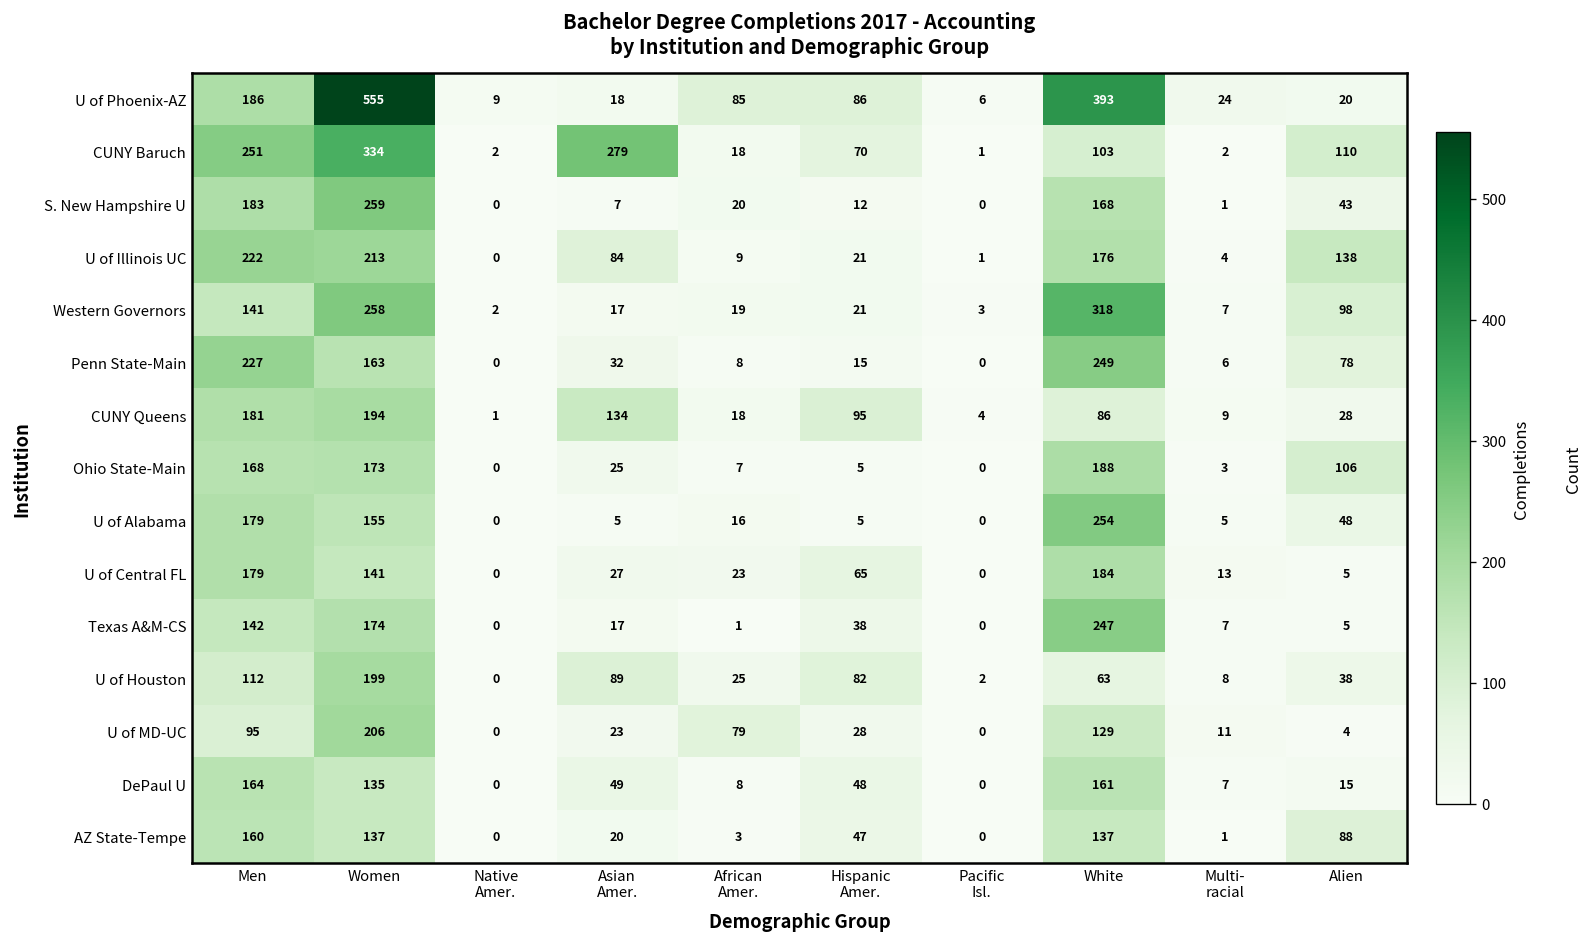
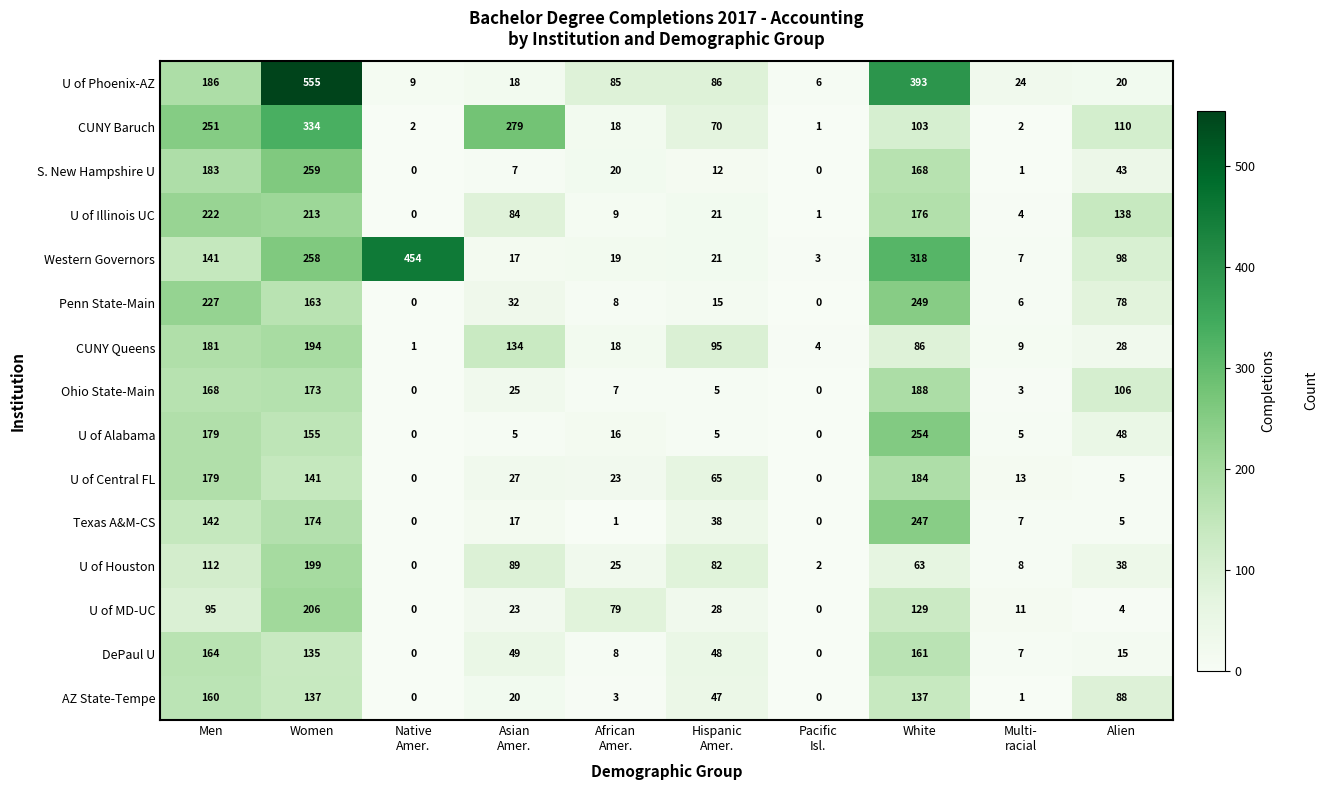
  {
    "U of Phoenix-AZ": {
      "Men": 186,
      "Women": 555,
      "Native Amer.": 9,
      "Asian Amer.": 18,
      "African Amer.": 85,
      "Hispanic Amer.": 86,
      "Pacific Isl.": 6,
      "White": 393,
      "Multi- racial": 24,
      "Alien": 20
    },
    "CUNY Baruch": {
      "Men": 251,
      "Women": 334,
      "Native Amer.": 2,
      "Asian Amer.": 279,
      "African Amer.": 18,
      "Hispanic Amer.": 70,
      "Pacific Isl.": 1,
      "White": 103,
      "Multi- racial": 2,
      "Alien": 110
    },
    "S. New Hampshire U": {
      "Men": 183,
      "Women": 259,
      "Native Amer.": 0,
      "Asian Amer.": 7,
      "African Amer.": 20,
      "Hispanic Amer.": 12,
      "Pacific Isl.": 0,
      "White": 168,
      "Multi- racial": 1,
      "Alien": 43
    },
    "U of Illinois UC": {
      "Men": 222,
      "Women": 213,
      "Native Amer.": 0,
      "Asian Amer.": 84,
      "African Amer.": 9,
      "Hispanic Amer.": 21,
      "Pacific Isl.": 1,
      "White": 176,
      "Multi- racial": 4,
      "Alien": 138
    },
    "Western Governors": {
      "Men": 141,
      "Women": 258,
-     "Native Amer.": 2,
+     "Native Amer.": 454,
      "Asian Amer.": 17,
      "African Amer.": 19,
      "Hispanic Amer.": 21,
      "Pacific Isl.": 3,
      "White": 318,
      "Multi- racial": 7,
      "Alien": 98
    },
    "Penn State-Main": {
      "Men": 227,
      "Women": 163,
      "Native Amer.": 0,
      "Asian Amer.": 32,
      "African Amer.": 8,
      "Hispanic Amer.": 15,
      "Pacific Isl.": 0,
      "White": 249,
      "Multi- racial": 6,
      "Alien": 78
    },
    "CUNY Queens": {
      "Men": 181,
      "Women": 194,
      "Native Amer.": 1,
      "Asian Amer.": 134,
      "African Amer.": 18,
      "Hispanic Amer.": 95,
      "Pacific Isl.": 4,
      "White": 86,
      "Multi- racial": 9,
      "Alien": 28
    },
    "Ohio State-Main": {
      "Men": 168,
      "Women": 173,
      "Native Amer.": 0,
      "Asian Amer.": 25,
      "African Amer.": 7,
      "Hispanic Amer.": 5,
      "Pacific Isl.": 0,
      "White": 188,
      "Multi- racial": 3,
      "Alien": 106
    },
    "U of Alabama": {
      "Men": 179,
      "Women": 155,
      "Native Amer.": 0,
      "Asian Amer.": 5,
      "African Amer.": 16,
      "Hispanic Amer.": 5,
      "Pacific Isl.": 0,
      "White": 254,
      "Multi- racial": 5,
      "Alien": 48
    },
    "U of Central FL": {
      "Men": 179,
      "Women": 141,
      "Native Amer.": 0,
      "Asian Amer.": 27,
      "African Amer.": 23,
      "Hispanic Amer.": 65,
      "Pacific Isl.": 0,
      "White": 184,
      "Multi- racial": 13,
      "Alien": 5
    },
    "Texas A&M-CS": {
      "Men": 142,
      "Women": 174,
      "Native Amer.": 0,
      "Asian Amer.": 17,
      "African Amer.": 1,
      "Hispanic Amer.": 38,
      "Pacific Isl.": 0,
      "White": 247,
      "Multi- racial": 7,
      "Alien": 5
    },
    "U of Houston": {
      "Men": 112,
      "Women": 199,
      "Native Amer.": 0,
      "Asian Amer.": 89,
      "African Amer.": 25,
      "Hispanic Amer.": 82,
      "Pacific Isl.": 2,
      "White": 63,
      "Multi- racial": 8,
      "Alien": 38
    },
    "U of MD-UC": {
      "Men": 95,
      "Women": 206,
      "Native Amer.": 0,
      "Asian Amer.": 23,
      "African Amer.": 79,
      "Hispanic Amer.": 28,
      "Pacific Isl.": 0,
      "White": 129,
      "Multi- racial": 11,
      "Alien": 4
    },
    "DePaul U": {
      "Men": 164,
      "Women": 135,
      "Native Amer.": 0,
      "Asian Amer.": 49,
      "African Amer.": 8,
      "Hispanic Amer.": 48,
      "Pacific Isl.": 0,
      "White": 161,
      "Multi- racial": 7,
      "Alien": 15
    },
    "AZ State-Tempe": {
      "Men": 160,
      "Women": 137,
      "Native Amer.": 0,
      "Asian Amer.": 20,
      "African Amer.": 3,
      "Hispanic Amer.": 47,
      "Pacific Isl.": 0,
      "White": 137,
      "Multi- racial": 1,
      "Alien": 88
    }
  }
